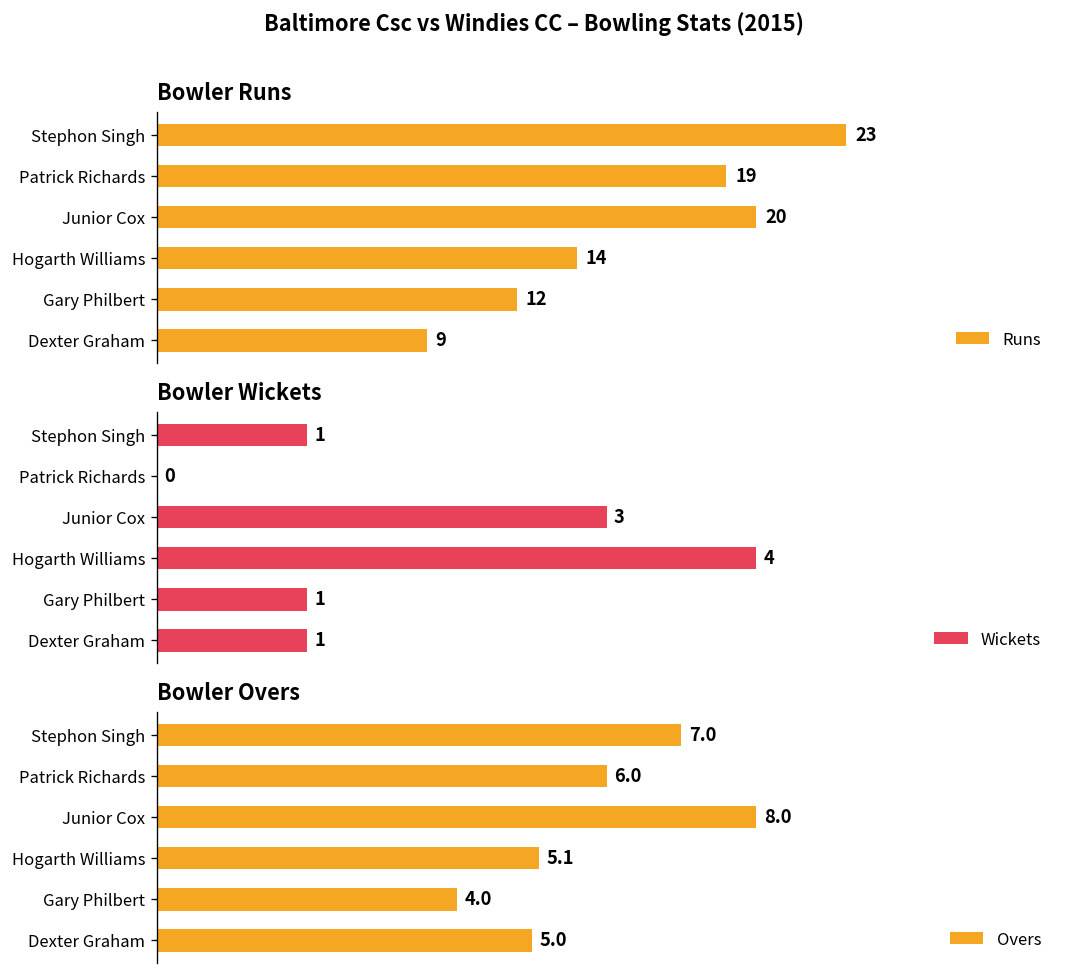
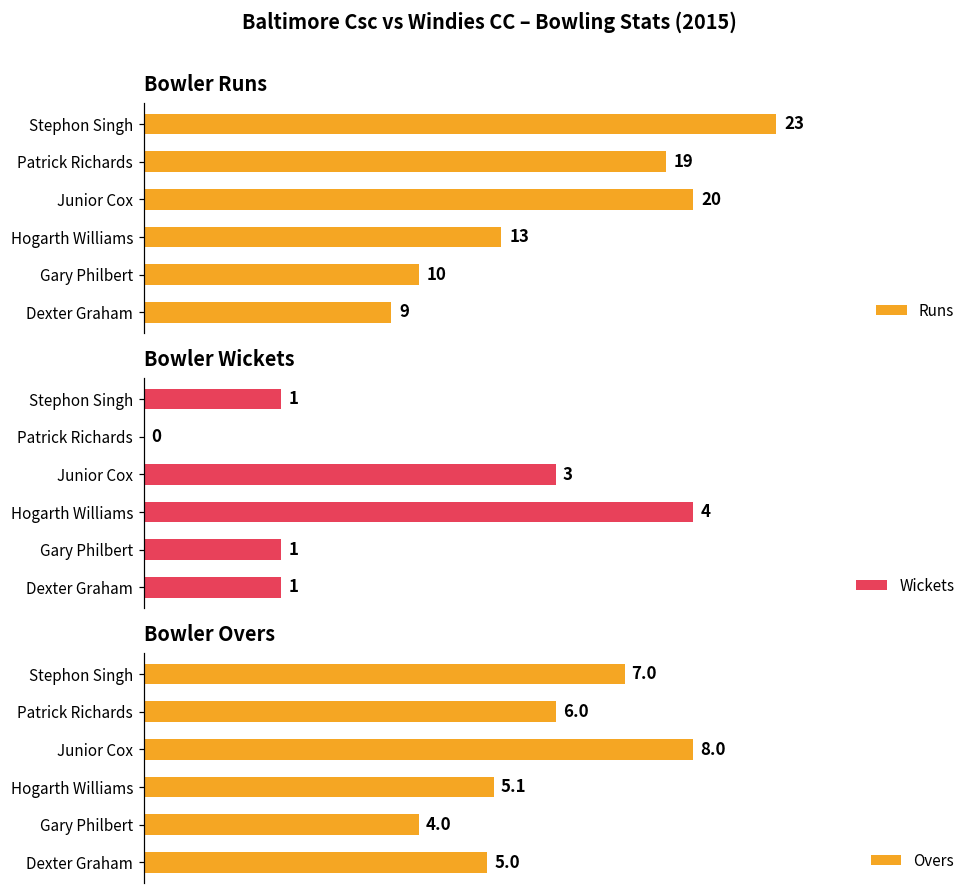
  {
    "Bowler Runs": {
      "Stephon Singh": 23,
      "Patrick Richards": 19,
      "Junior Cox": 20,
-     "Hogarth Williams": 14,
-     "Gary Philbert": 12,
+     "Hogarth Williams": 13,
+     "Gary Philbert": 10,
      "Dexter Graham": 9
    },
    "Bowler Wickets": {
      "Stephon Singh": 1,
      "Patrick Richards": 0,
      "Junior Cox": 3,
      "Hogarth Williams": 4,
      "Gary Philbert": 1,
      "Dexter Graham": 1
    },
    "Bowler Overs": {
      "Stephon Singh": 7.0,
      "Patrick Richards": 6.0,
      "Junior Cox": 8.0,
      "Hogarth Williams": 5.1,
      "Gary Philbert": 4.0,
      "Dexter Graham": 5.0
    }
  }
